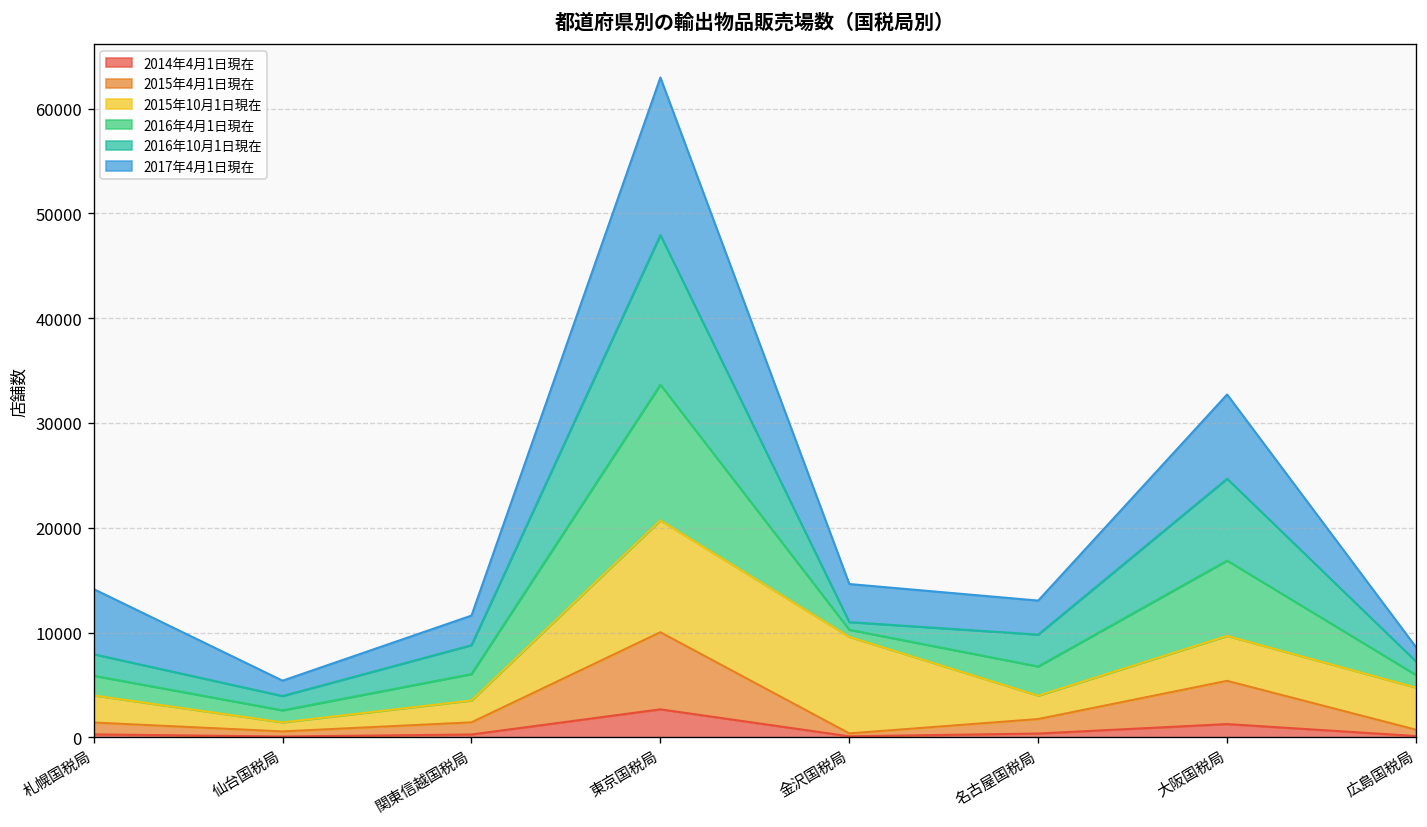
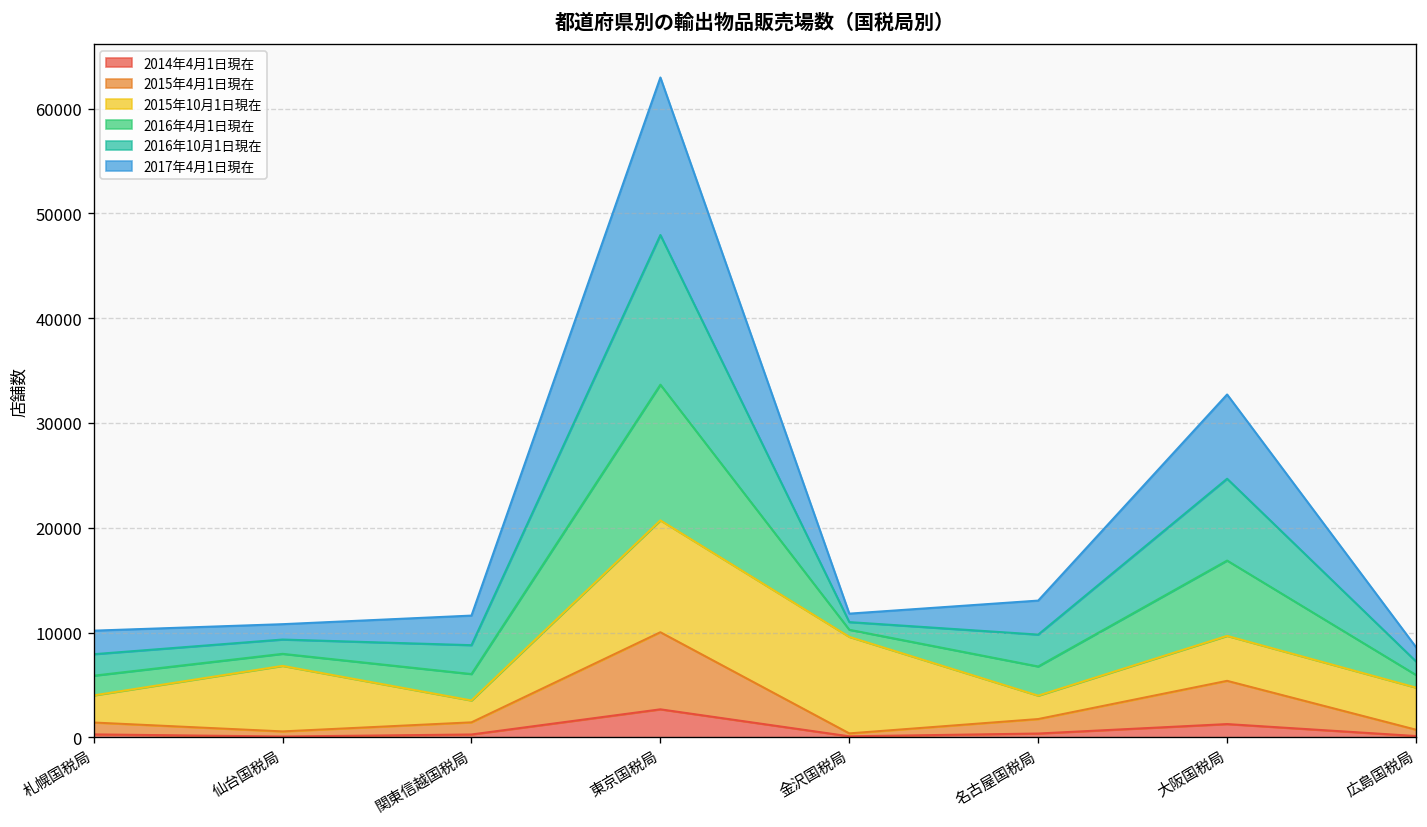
  {
    "2015年10月1日現在": {
      "札幌国税局": 3000,
-     "仙台国税局": 1000,
+     "仙台国税局": 6000,
      "関東信越国税局": 2000,
      "東京国税局": 11000,
      "金沢国税局": 9000,
      "名古屋国税局": 2000,
      "大阪国税局": 4000,
      "広島国税局": 4000
    },
    "2017年4月1日現在": {
-     "札幌国税局": 6000,
+     "札幌国税局": 2000,
      "仙台国税局": 1000,
      "関東信越国税局": 3000,
      "東京国税局": 15000,
-     "金沢国税局": 4000,
+     "金沢国税局": 1000,
      "名古屋国税局": 3000,
      "大阪国税局": 8000,
      "広島国税局": 1000
    }
  }
